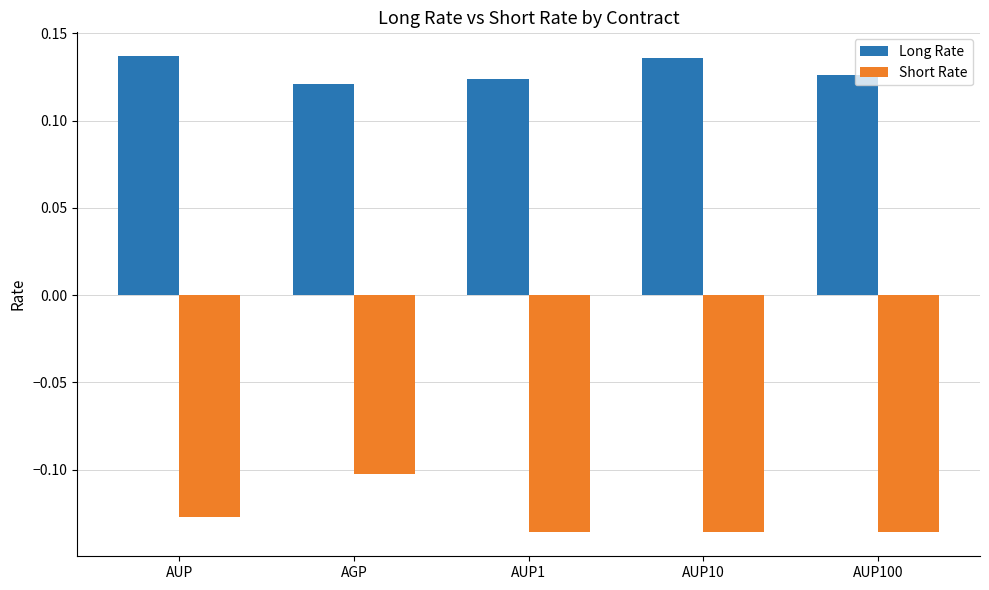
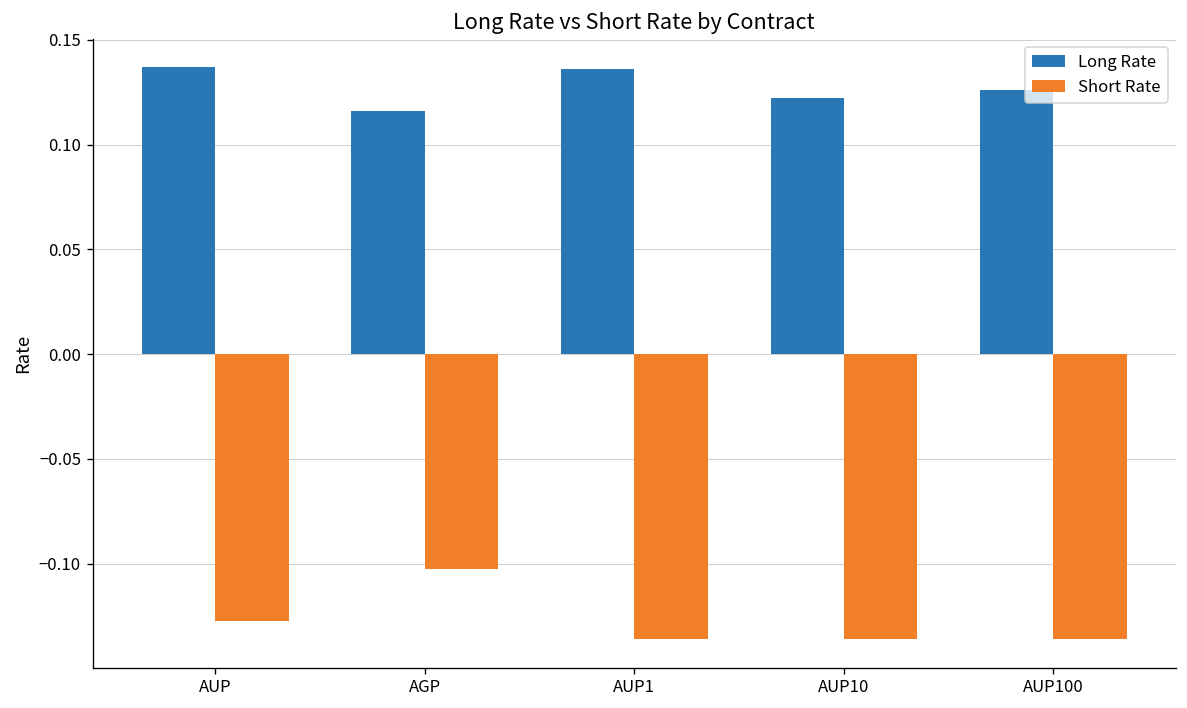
  {
    "Long Rate": {
      "AUP": 0.137,
-     "AGP": 0.121,
-     "AUP1": 0.124,
-     "AUP10": 0.136,
+     "AGP": 0.116,
+     "AUP1": 0.136,
+     "AUP10": 0.122,
      "AUP100": 0.126
    },
    "Short Rate": {
      "AUP": -0.127,
      "AGP": -0.103,
      "AUP1": -0.136,
      "AUP10": -0.136,
      "AUP100": -0.136
    }
  }
